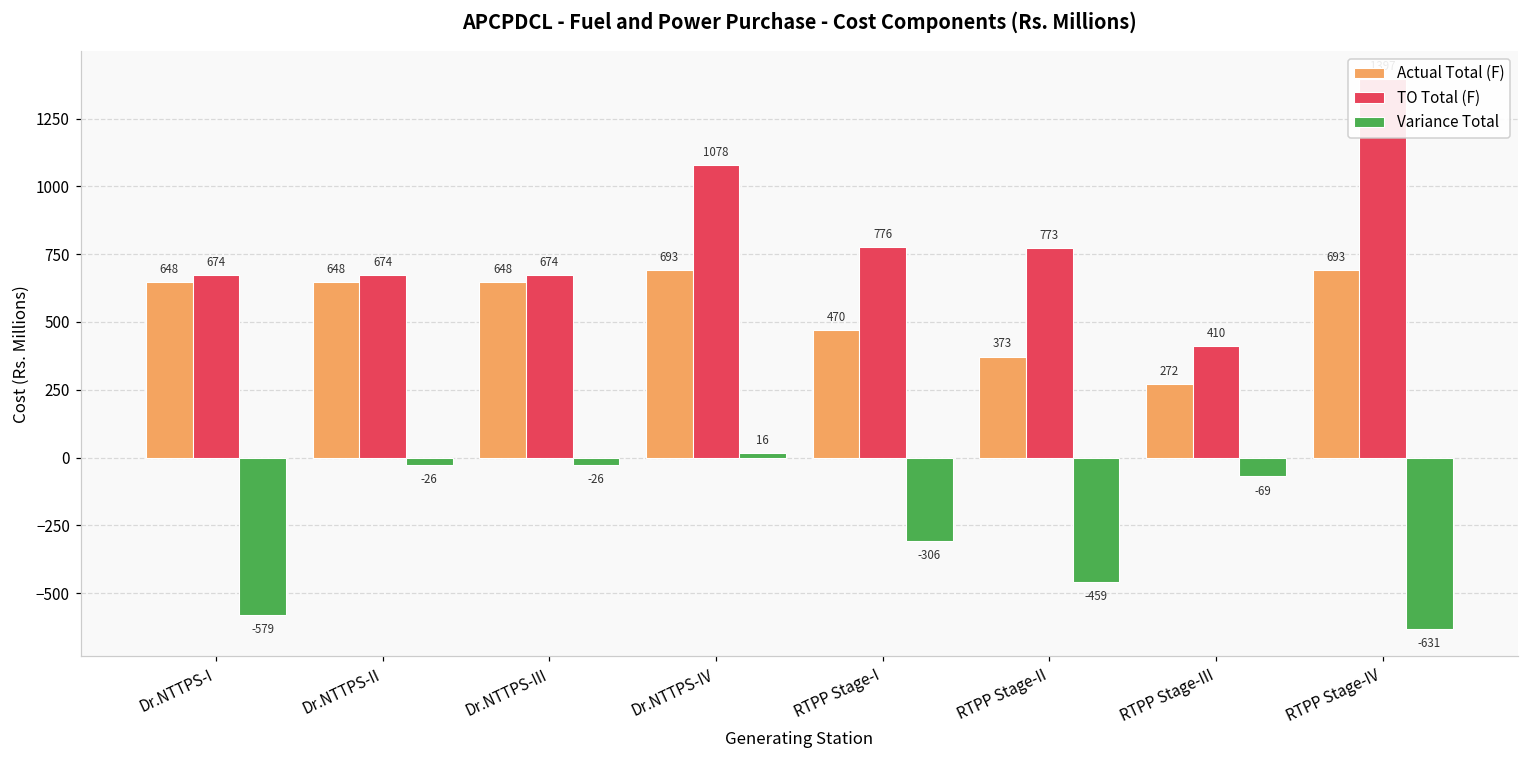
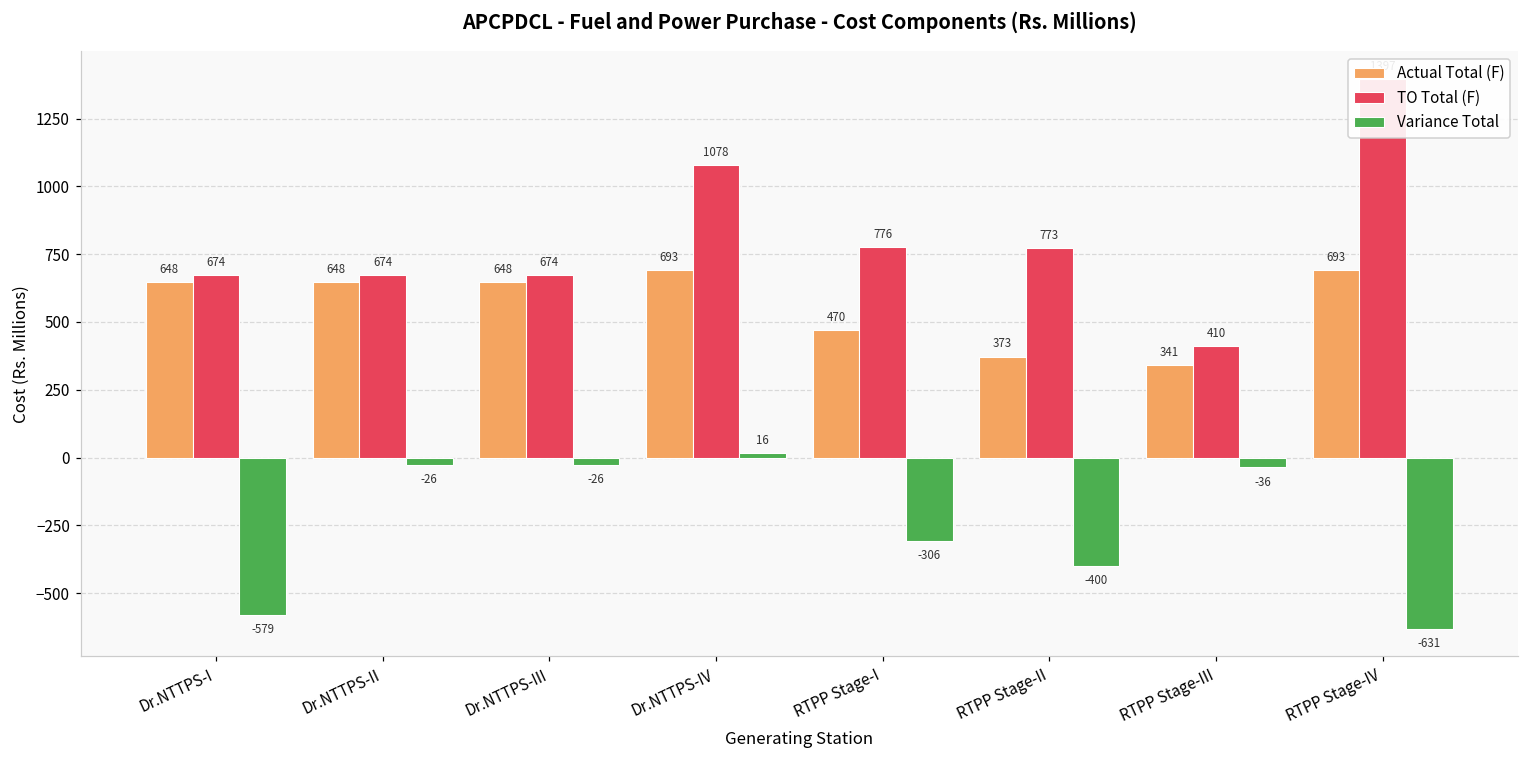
  {
    "Actual Total (F)": {
      "Dr.NTTPS-I": 648,
      "Dr.NTTPS-II": 648,
      "Dr.NTTPS-III": 648,
      "Dr.NTTPS-IV": 693,
      "RTPP Stage-I": 470,
      "RTPP Stage-II": 373,
-     "RTPP Stage-III": 272,
+     "RTPP Stage-III": 341,
      "RTPP Stage-IV": 693
    },
    "TO Total (F)": {
      "Dr.NTTPS-I": 674,
      "Dr.NTTPS-II": 674,
      "Dr.NTTPS-III": 674,
      "Dr.NTTPS-IV": 1078,
      "RTPP Stage-I": 776,
      "RTPP Stage-II": 773,
      "RTPP Stage-III": 410
    },
    "Variance Total": {
      "Dr.NTTPS-I": -579,
      "Dr.NTTPS-II": -26,
      "Dr.NTTPS-III": -26,
      "Dr.NTTPS-IV": 16,
      "RTPP Stage-I": -306,
-     "RTPP Stage-II": -459,
-     "RTPP Stage-III": -69,
+     "RTPP Stage-II": -400,
+     "RTPP Stage-III": -36,
      "RTPP Stage-IV": -631
    }
  }
